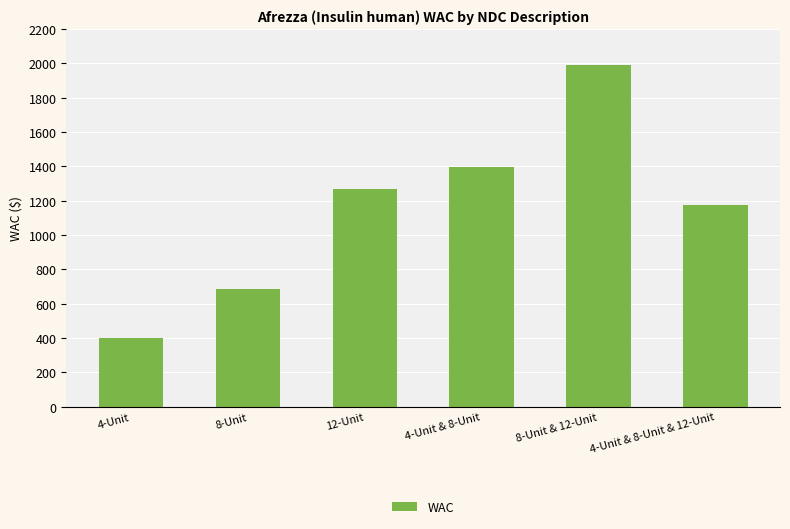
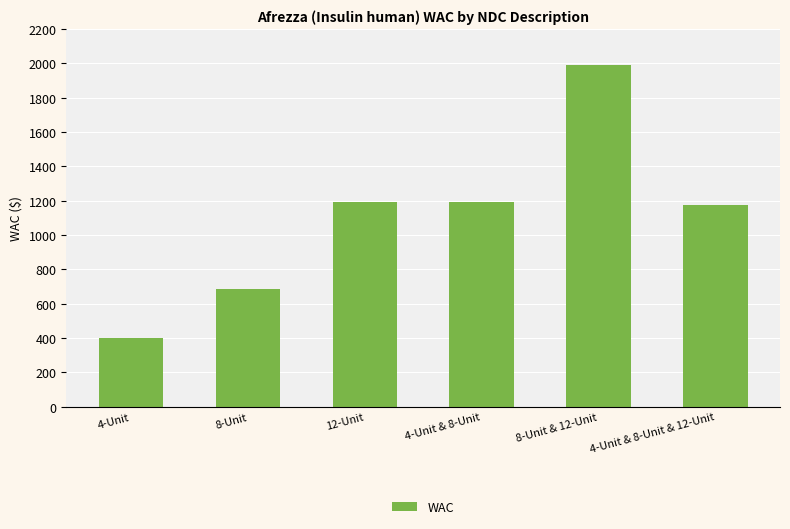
  {
    "4-Unit": 400,
    "8-Unit": 690,
-   "12-Unit": 1270,
-   "4-Unit & 8-Unit": 1400,
+   "12-Unit": 1190,
+   "4-Unit & 8-Unit": 1190,
    "8-Unit & 12-Unit": 1990,
    "4-Unit & 8-Unit & 12-Unit": 1180
  }
